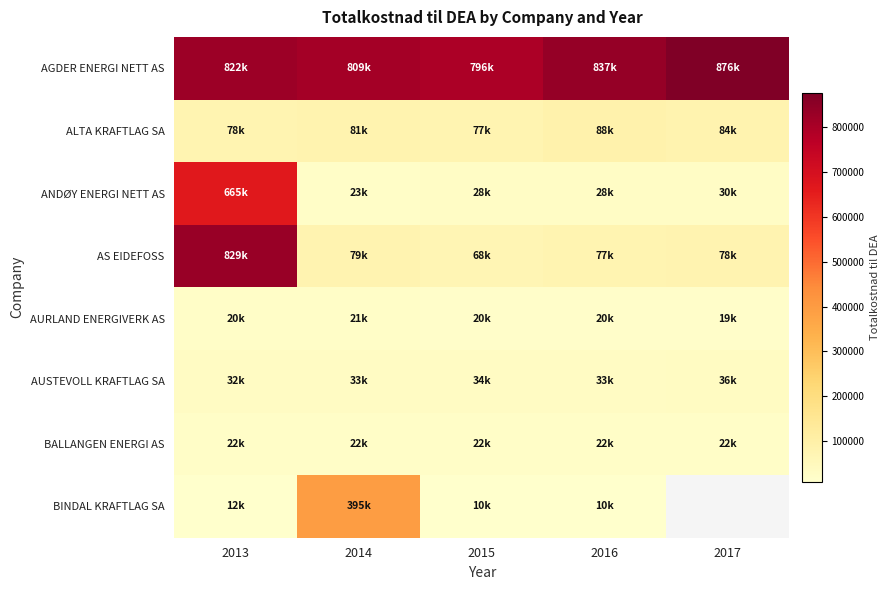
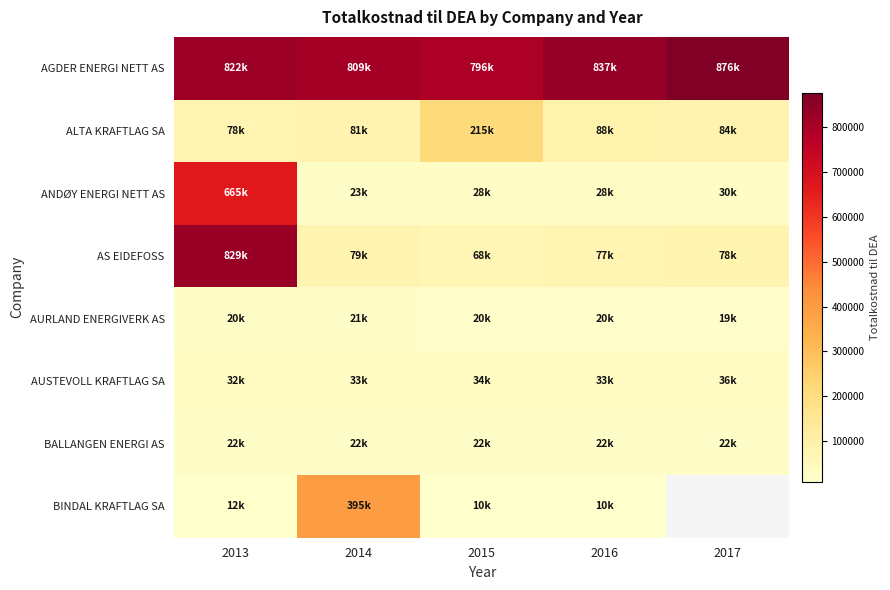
  {
    "AGDER ENERGI NETT AS": {
      "2013": "822k",
      "2014": "809k",
      "2015": "796k",
      "2016": "837k",
      "2017": "876k"
    },
    "ALTA KRAFTLAG SA": {
      "2013": "78k",
      "2014": "81k",
-     "2015": "77k",
+     "2015": "215k",
      "2016": "88k",
      "2017": "84k"
    },
    "ANDØY ENERGI NETT AS": {
      "2013": "665k",
      "2014": "23k",
      "2015": "28k",
      "2016": "28k",
      "2017": "30k"
    },
    "AS EIDEFOSS": {
      "2013": "829k",
      "2014": "79k",
      "2015": "68k",
      "2016": "77k",
      "2017": "78k"
    },
    "AURLAND ENERGIVERK AS": {
      "2013": "20k",
      "2014": "21k",
      "2015": "20k",
      "2016": "20k",
      "2017": "19k"
    },
    "AUSTEVOLL KRAFTLAG SA": {
      "2013": "32k",
      "2014": "33k",
      "2015": "34k",
      "2016": "33k",
      "2017": "36k"
    },
    "BALLANGEN ENERGI AS": {
      "2013": "22k",
      "2014": "22k",
      "2015": "22k",
      "2016": "22k",
      "2017": "22k"
    },
    "BINDAL KRAFTLAG SA": {
      "2013": "12k",
      "2014": "395k",
      "2015": "10k",
      "2016": "10k"
    }
  }
